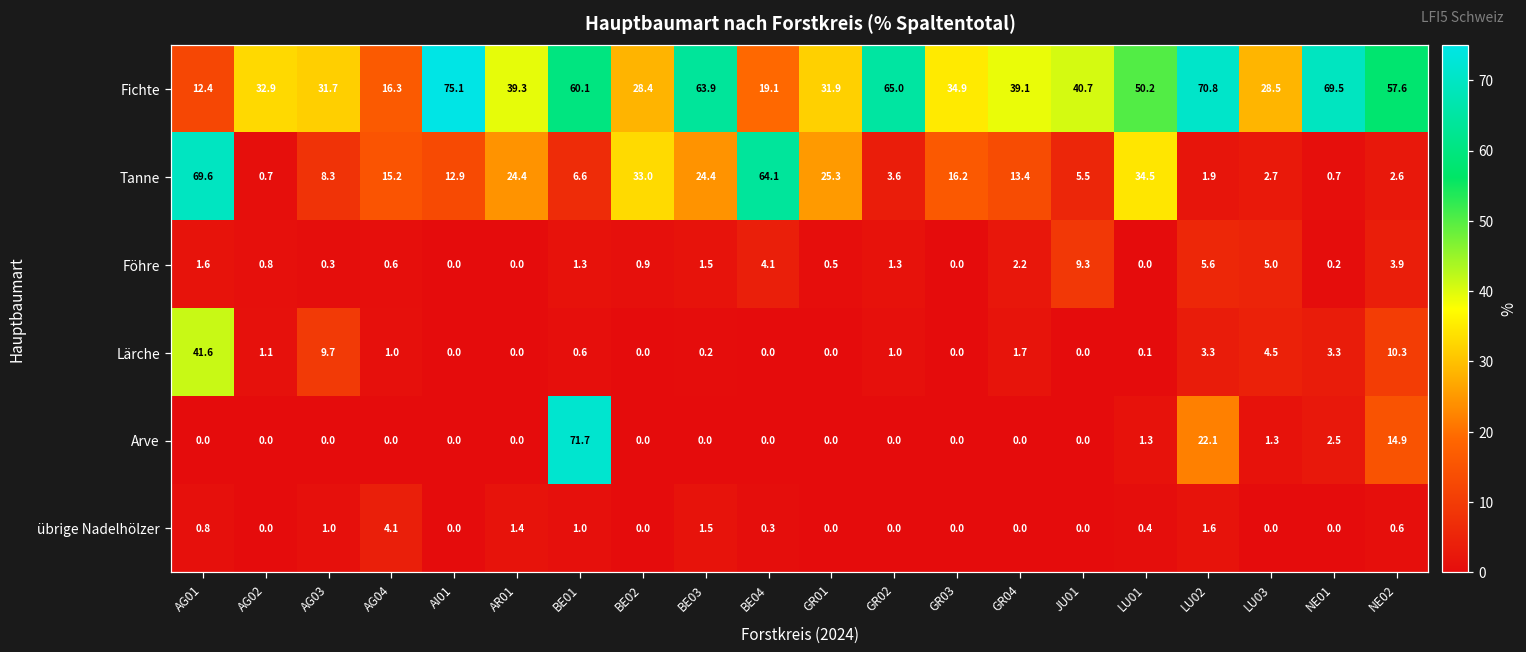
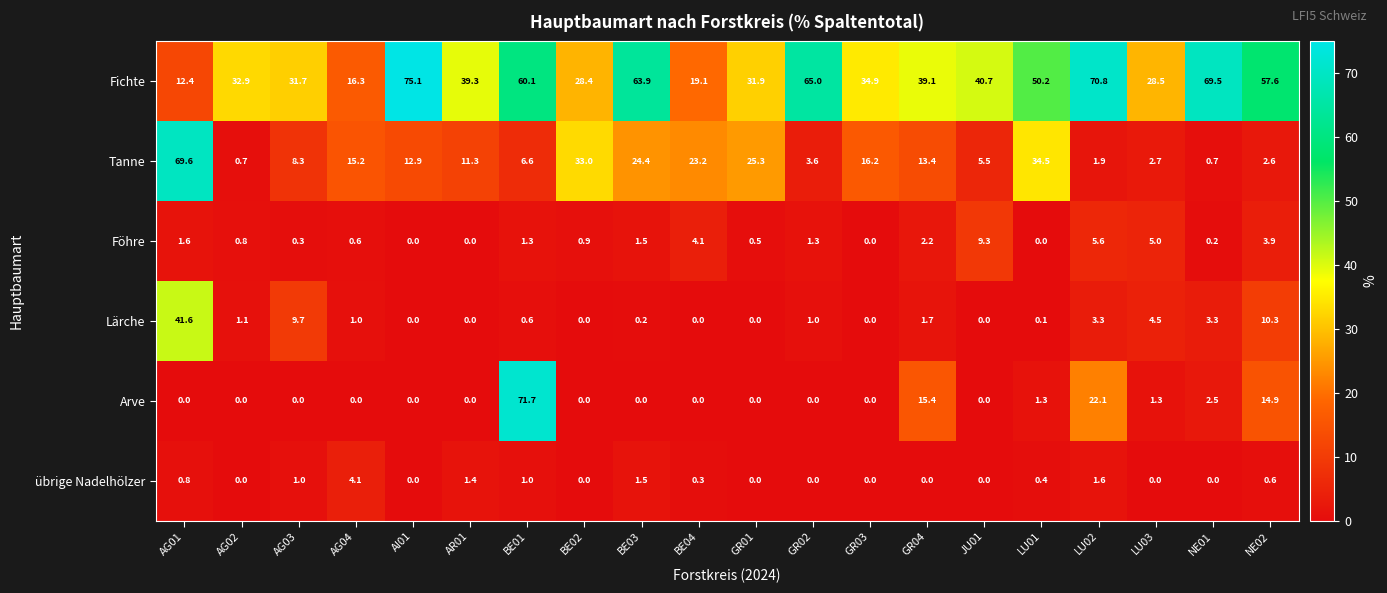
  {
    "Fichte": {
      "AG01": 12.4,
      "AG02": 32.9,
      "AG03": 31.7,
      "AG04": 16.3,
      "AI01": 75.1,
      "AR01": 39.3,
      "BE01": 60.1,
      "BE02": 28.4,
      "BE03": 63.9,
      "BE04": 19.1,
      "GR01": 31.9,
      "GR02": 65.0,
      "GR03": 34.9,
      "GR04": 39.1,
      "JU01": 40.7,
      "LU01": 50.2,
      "LU02": 70.8,
      "LU03": 28.5,
      "NE01": 69.5,
      "NE02": 57.6
    },
    "Tanne": {
      "AG01": 69.6,
      "AG02": 0.7,
      "AG03": 8.3,
      "AG04": 15.2,
      "AI01": 12.9,
-     "AR01": 24.4,
+     "AR01": 11.3,
      "BE01": 6.6,
      "BE02": 33.0,
      "BE03": 24.4,
-     "BE04": 64.1,
+     "BE04": 23.2,
      "GR01": 25.3,
      "GR02": 3.6,
      "GR03": 16.2,
      "GR04": 13.4,
      "JU01": 5.5,
      "LU01": 34.5,
      "LU02": 1.9,
      "LU03": 2.7,
      "NE01": 0.7,
      "NE02": 2.6
    },
    "Föhre": {
      "AG01": 1.6,
      "AG02": 0.8,
      "AG03": 0.3,
      "AG04": 0.6,
      "AI01": 0.0,
      "AR01": 0.0,
      "BE01": 1.3,
      "BE02": 0.9,
      "BE03": 1.5,
      "BE04": 4.1,
      "GR01": 0.5,
      "GR02": 1.3,
      "GR03": 0.0,
      "GR04": 2.2,
      "JU01": 9.3,
      "LU01": 0.0,
      "LU02": 5.6,
      "LU03": 5.0,
      "NE01": 0.2,
      "NE02": 3.9
    },
    "Lärche": {
      "AG01": 41.6,
      "AG02": 1.1,
      "AG03": 9.7,
      "AG04": 1.0,
      "AI01": 0.0,
      "AR01": 0.0,
      "BE01": 0.6,
      "BE02": 0.0,
      "BE03": 0.2,
      "BE04": 0.0,
      "GR01": 0.0,
      "GR02": 1.0,
      "GR03": 0.0,
      "GR04": 1.7,
      "JU01": 0.0,
      "LU01": 0.1,
      "LU02": 3.3,
      "LU03": 4.5,
      "NE01": 3.3,
      "NE02": 10.3
    },
    "Arve": {
      "AG01": 0.0,
      "AG02": 0.0,
      "AG03": 0.0,
      "AG04": 0.0,
      "AI01": 0.0,
      "AR01": 0.0,
      "BE01": 71.7,
      "BE02": 0.0,
      "BE03": 0.0,
      "BE04": 0.0,
      "GR01": 0.0,
      "GR02": 0.0,
      "GR03": 0.0,
-     "GR04": 0.0,
+     "GR04": 15.4,
      "JU01": 0.0,
      "LU01": 1.3,
      "LU02": 22.1,
      "LU03": 1.3,
      "NE01": 2.5,
      "NE02": 14.9
    },
    "übrige Nadelhölzer": {
      "AG01": 0.8,
      "AG02": 0.0,
      "AG03": 1.0,
      "AG04": 4.1,
      "AI01": 0.0,
      "AR01": 1.4,
      "BE01": 1.0,
      "BE02": 0.0,
      "BE03": 1.5,
      "BE04": 0.3,
      "GR01": 0.0,
      "GR02": 0.0,
      "GR03": 0.0,
      "GR04": 0.0,
      "JU01": 0.0,
      "LU01": 0.4,
      "LU02": 1.6,
      "LU03": 0.0,
      "NE01": 0.0,
      "NE02": 0.6
    }
  }
